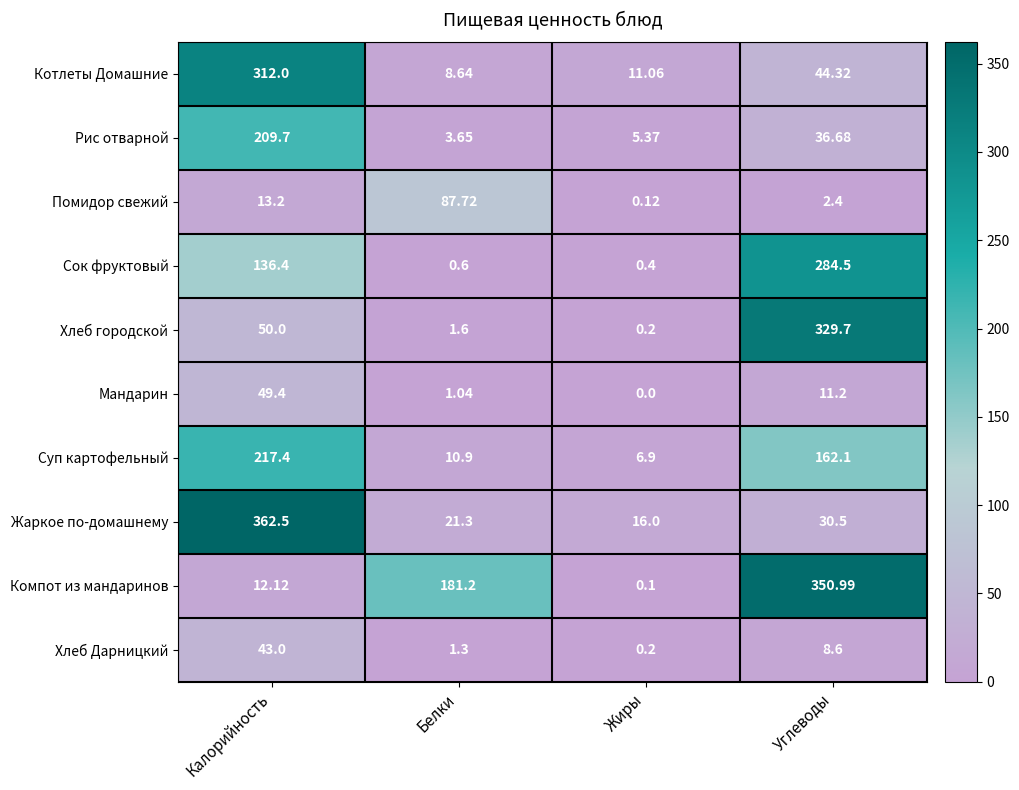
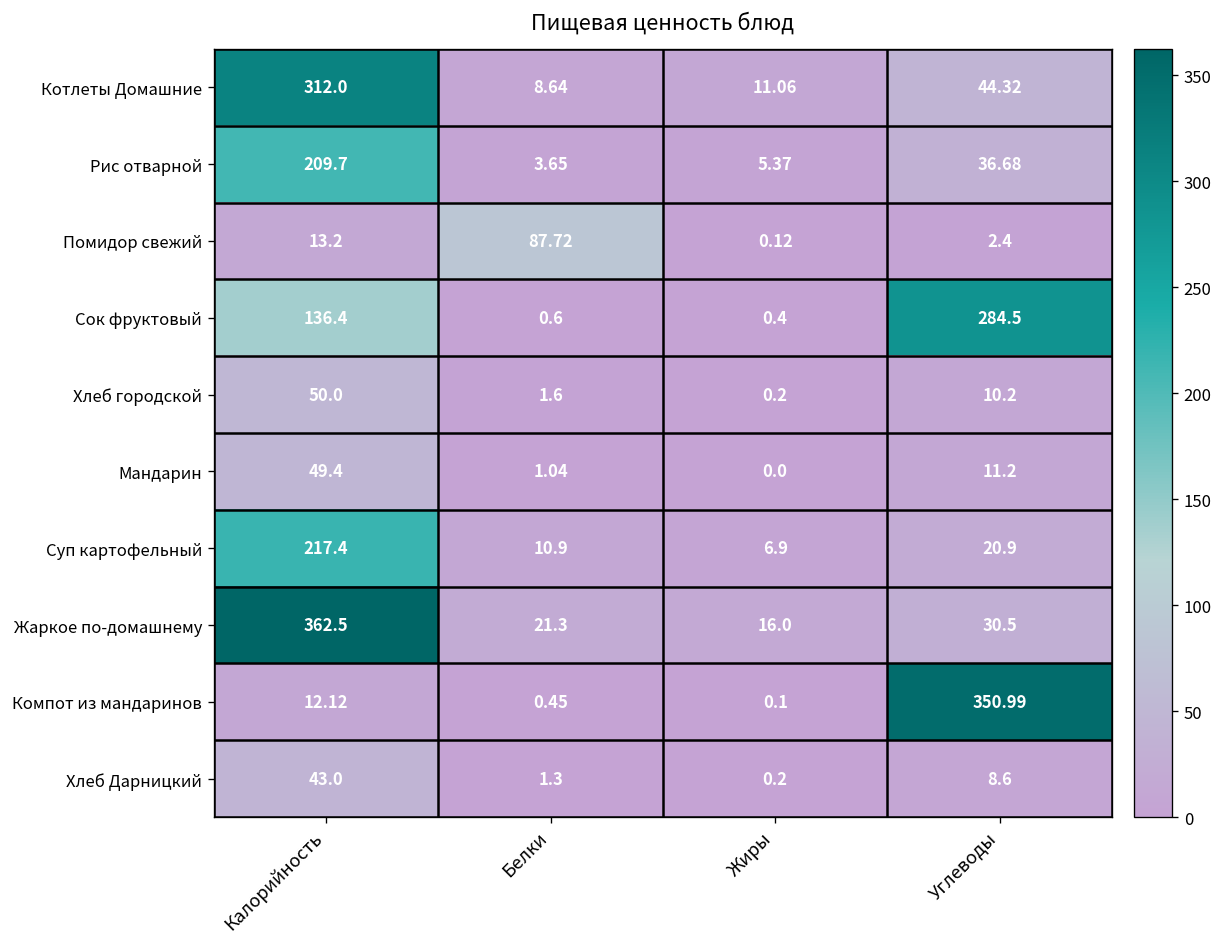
  {
    "Котлеты Домашние": {
      "Калорийность": 312.0,
      "Белки": 8.64,
      "Жиры": 11.06,
      "Углеводы": 44.32
    },
    "Рис отварной": {
      "Калорийность": 209.7,
      "Белки": 3.65,
      "Жиры": 5.37,
      "Углеводы": 36.68
    },
    "Помидор свежий": {
      "Калорийность": 13.2,
      "Белки": 87.72,
      "Жиры": 0.12,
      "Углеводы": 2.4
    },
    "Сок фруктовый": {
      "Калорийность": 136.4,
      "Белки": 0.6,
      "Жиры": 0.4,
      "Углеводы": 284.5
    },
    "Хлеб городской": {
      "Калорийность": 50.0,
      "Белки": 1.6,
      "Жиры": 0.2,
-     "Углеводы": 329.7
+     "Углеводы": 10.2
    },
    "Мандарин": {
      "Калорийность": 49.4,
      "Белки": 1.04,
      "Жиры": 0.0,
      "Углеводы": 11.2
    },
    "Суп картофельный": {
      "Калорийность": 217.4,
      "Белки": 10.9,
      "Жиры": 6.9,
-     "Углеводы": 162.1
+     "Углеводы": 20.9
    },
    "Жаркое по-домашнему": {
      "Калорийность": 362.5,
      "Белки": 21.3,
      "Жиры": 16.0,
      "Углеводы": 30.5
    },
    "Компот из мандаринов": {
      "Калорийность": 12.12,
-     "Белки": 181.2,
+     "Белки": 0.45,
      "Жиры": 0.1,
      "Углеводы": 350.99
    },
    "Хлеб Дарницкий": {
      "Калорийность": 43.0,
      "Белки": 1.3,
      "Жиры": 0.2,
      "Углеводы": 8.6
    }
  }
